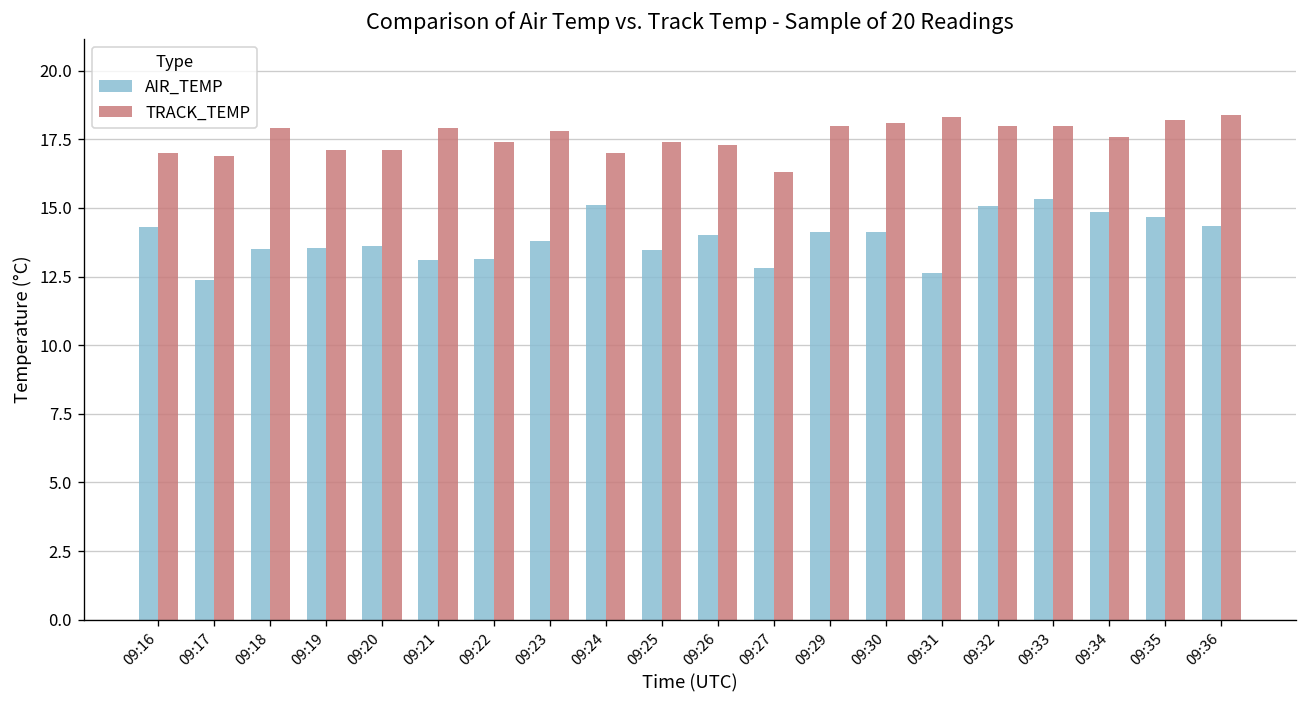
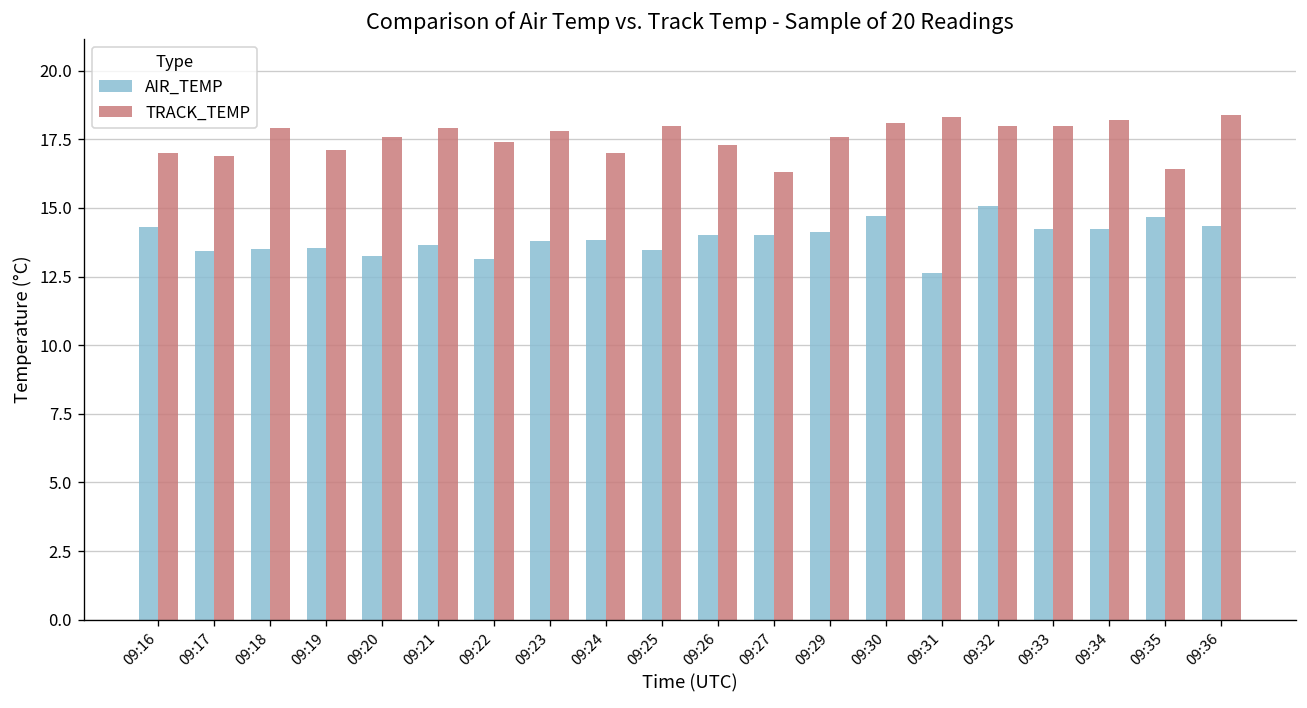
  {
    "AIR_TEMP": {
      "09:16": 14.3,
-     "09:17": 12.4,
+     "09:17": 13.4,
      "09:18": 13.5,
      "09:19": 13.6,
-     "09:20": 13.6,
-     "09:21": 13.1,
+     "09:20": 13.3,
+     "09:21": 13.7,
      "09:22": 13.1,
      "09:23": 13.8,
-     "09:24": 15.1,
+     "09:24": 13.8,
      "09:25": 13.5,
      "09:26": 14.0,
-     "09:27": 12.8,
+     "09:27": 14.0,
      "09:29": 14.1,
-     "09:30": 14.1,
+     "09:30": 14.7,
      "09:31": 12.6,
      "09:32": 15.1,
-     "09:33": 15.3,
-     "09:34": 14.8,
+     "09:33": 14.2,
+     "09:34": 14.2,
      "09:35": 14.7,
      "09:36": 14.3
    },
    "TRACK_TEMP": {
      "09:16": 17.0,
      "09:17": 16.9,
      "09:18": 17.9,
      "09:19": 17.1,
-     "09:20": 17.1,
+     "09:20": 17.6,
      "09:21": 17.9,
      "09:22": 17.4,
      "09:23": 17.8,
      "09:24": 17.0,
-     "09:25": 17.4,
+     "09:25": 18.0,
      "09:26": 17.3,
      "09:27": 16.3,
-     "09:29": 18.0,
+     "09:29": 17.6,
      "09:30": 18.1,
      "09:31": 18.3,
      "09:32": 18.0,
      "09:33": 18.0,
-     "09:34": 17.6,
-     "09:35": 18.2,
+     "09:34": 18.2,
+     "09:35": 16.4,
      "09:36": 18.4
    }
  }
